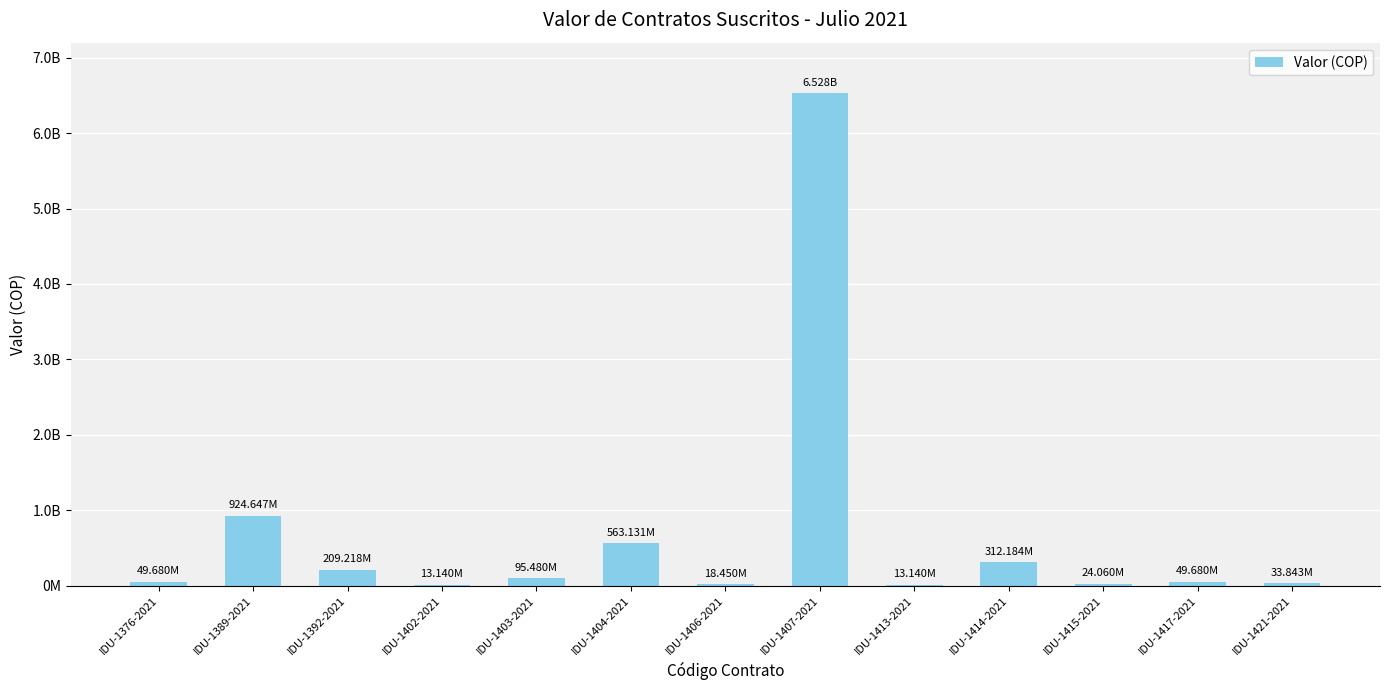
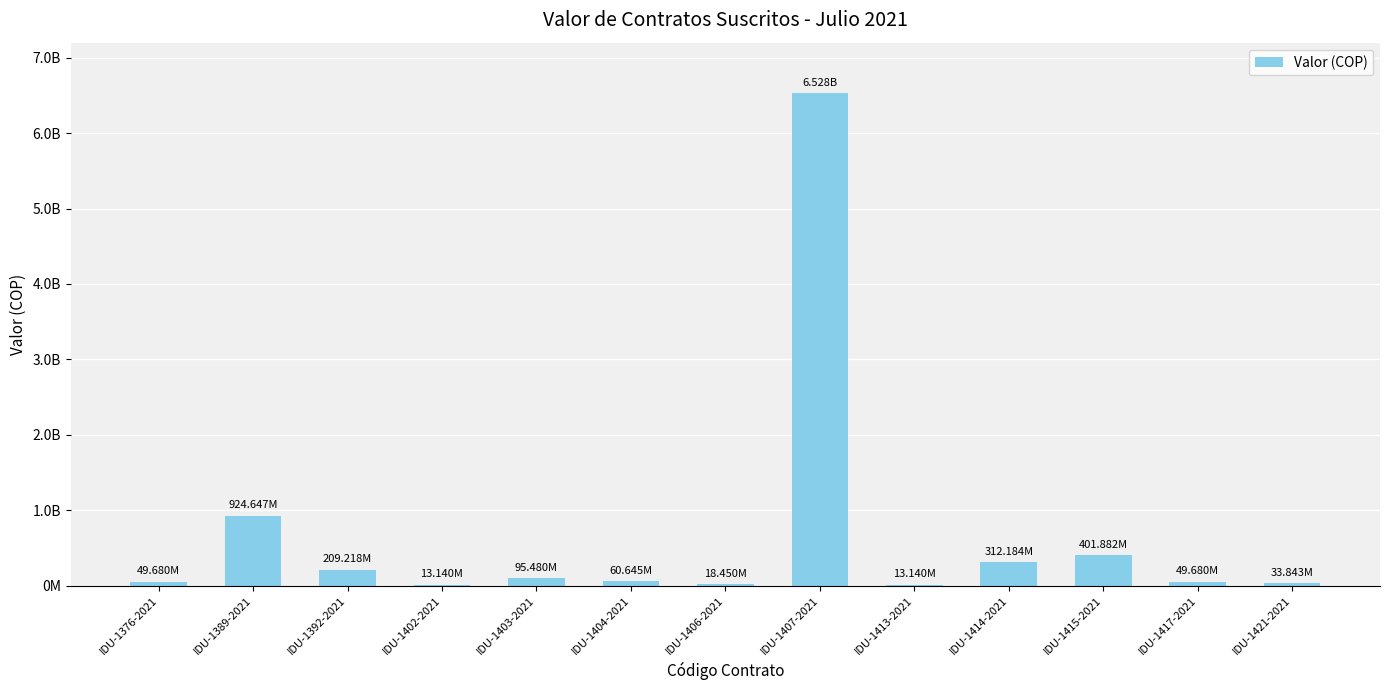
  {
    "IDU-1376-2021": "49.680M",
    "IDU-1389-2021": "924.647M",
    "IDU-1392-2021": "209.218M",
    "IDU-1402-2021": "13.140M",
    "IDU-1403-2021": "95.480M",
-   "IDU-1404-2021": "563.131M",
+   "IDU-1404-2021": "60.645M",
    "IDU-1406-2021": "18.450M",
    "IDU-1407-2021": "6.528B",
    "IDU-1413-2021": "13.140M",
    "IDU-1414-2021": "312.184M",
-   "IDU-1415-2021": "24.060M",
+   "IDU-1415-2021": "401.882M",
    "IDU-1417-2021": "49.680M",
    "IDU-1421-2021": "33.843M"
  }
